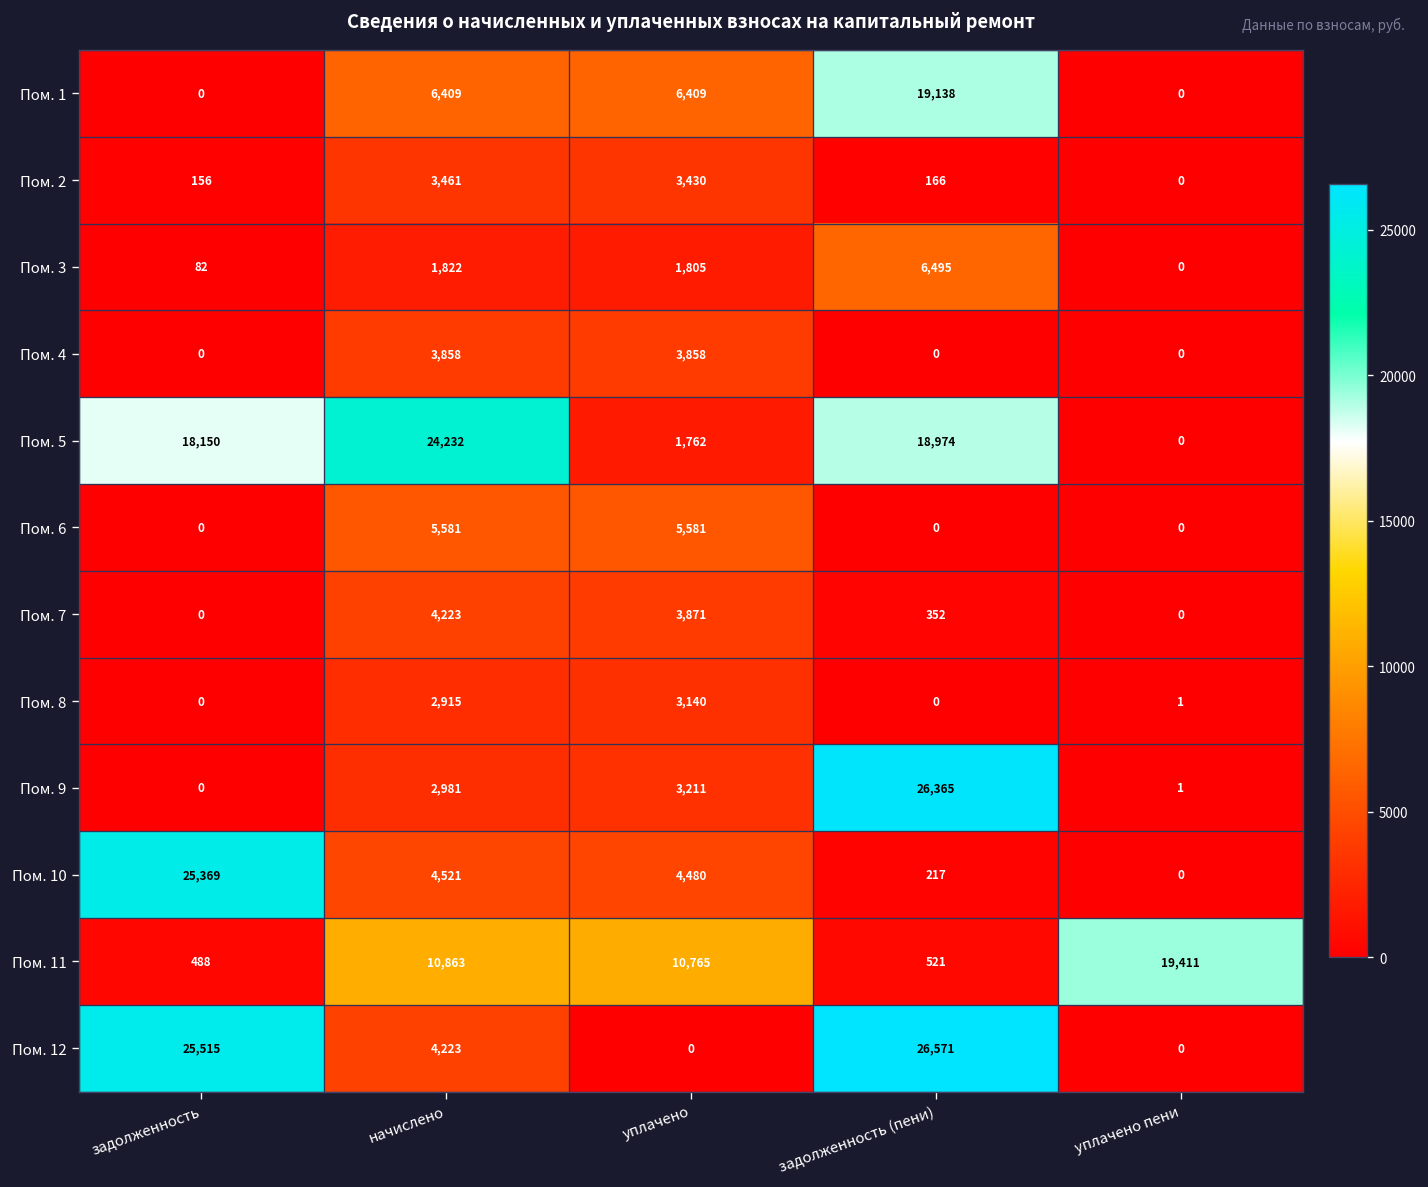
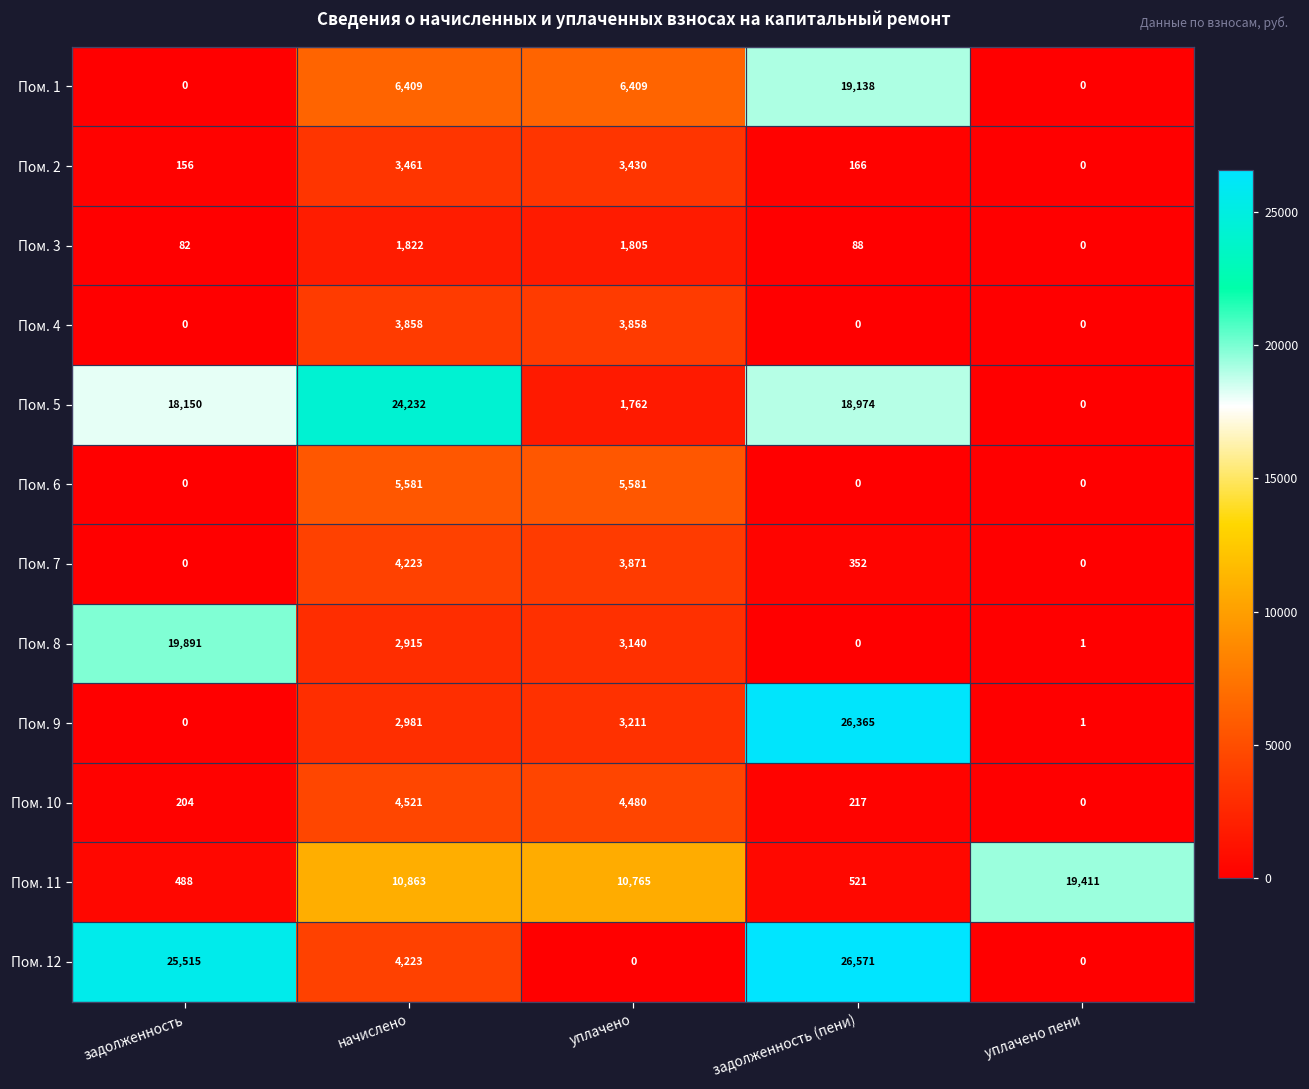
  {
    "Пом. 1": {
      "задолженность": "0",
      "начислено": "6,409",
      "уплачено": "6,409",
      "задолженность (пени)": "19,138",
      "уплачено пени": "0"
    },
    "Пом. 2": {
      "задолженность": "156",
      "начислено": "3,461",
      "уплачено": "3,430",
      "задолженность (пени)": "166",
      "уплачено пени": "0"
    },
    "Пом. 3": {
      "задолженность": "82",
      "начислено": "1,822",
      "уплачено": "1,805",
-     "задолженность (пени)": "6,495",
+     "задолженность (пени)": "88",
      "уплачено пени": "0"
    },
    "Пом. 4": {
      "задолженность": "0",
      "начислено": "3,858",
      "уплачено": "3,858",
      "задолженность (пени)": "0",
      "уплачено пени": "0"
    },
    "Пом. 5": {
      "задолженность": "18,150",
      "начислено": "24,232",
      "уплачено": "1,762",
      "задолженность (пени)": "18,974",
      "уплачено пени": "0"
    },
    "Пом. 6": {
      "задолженность": "0",
      "начислено": "5,581",
      "уплачено": "5,581",
      "задолженность (пени)": "0",
      "уплачено пени": "0"
    },
    "Пом. 7": {
      "задолженность": "0",
      "начислено": "4,223",
      "уплачено": "3,871",
      "задолженность (пени)": "352",
      "уплачено пени": "0"
    },
    "Пом. 8": {
-     "задолженность": "0",
+     "задолженность": "19,891",
      "начислено": "2,915",
      "уплачено": "3,140",
      "задолженность (пени)": "0",
      "уплачено пени": "1"
    },
    "Пом. 9": {
      "задолженность": "0",
      "начислено": "2,981",
      "уплачено": "3,211",
      "задолженность (пени)": "26,365",
      "уплачено пени": "1"
    },
    "Пом. 10": {
-     "задолженность": "25,369",
+     "задолженность": "204",
      "начислено": "4,521",
      "уплачено": "4,480",
      "задолженность (пени)": "217",
      "уплачено пени": "0"
    },
    "Пом. 11": {
      "задолженность": "488",
      "начислено": "10,863",
      "уплачено": "10,765",
      "задолженность (пени)": "521",
      "уплачено пени": "19,411"
    },
    "Пом. 12": {
      "задолженность": "25,515",
      "начислено": "4,223",
      "уплачено": "0",
      "задолженность (пени)": "26,571",
      "уплачено пени": "0"
    }
  }
